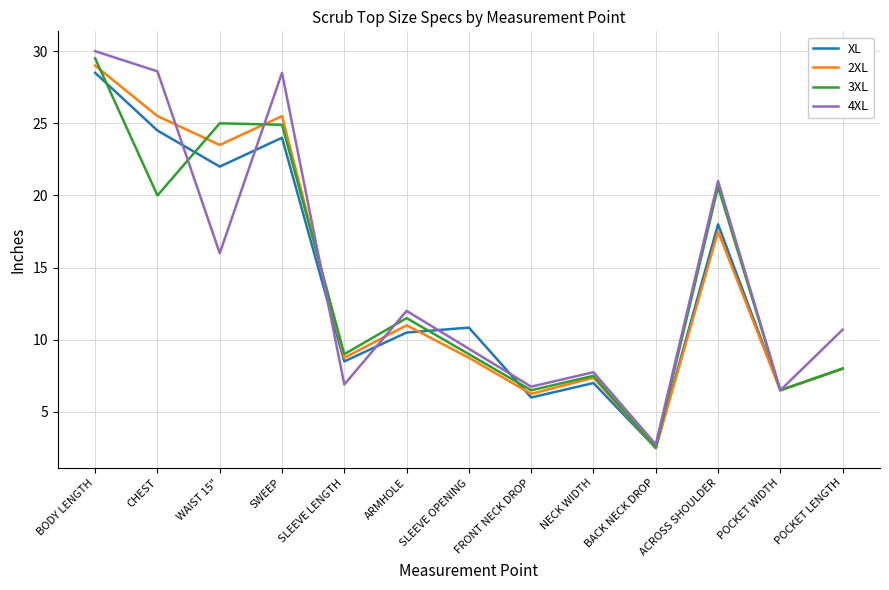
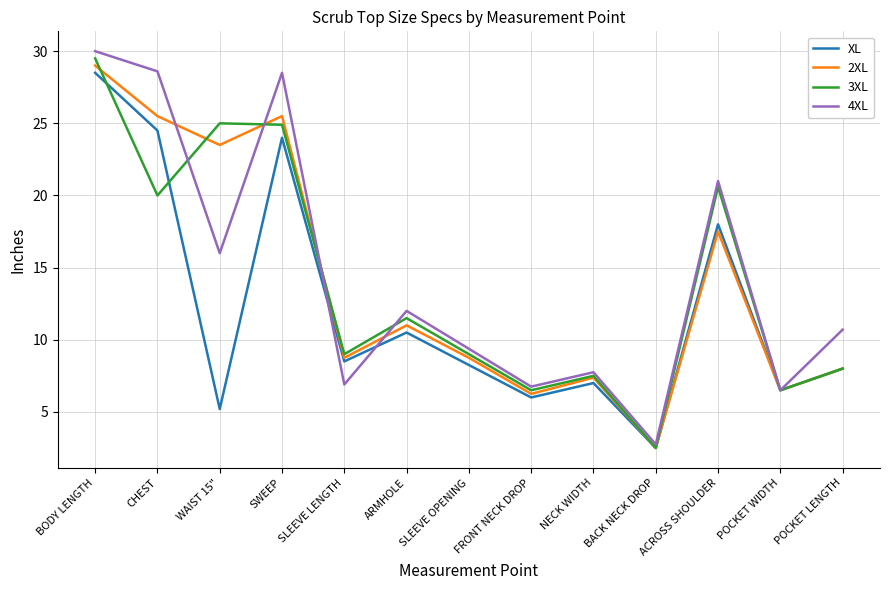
  {
    "XL": {
      "BODY LENGTH": 28.5,
      "CHEST": 24.5,
-     "WAIST 15\"": 22.0,
+     "WAIST 15\"": 5.2,
      "SWEEP": 24.0,
      "SLEEVE LENGTH": 8.5,
      "ARMHOLE": 10.5,
-     "SLEEVE OPENING": 10.8,
+     "SLEEVE OPENING": 8.3,
      "FRONT NECK DROP": 6.0,
      "NECK WIDTH": 7.0,
      "ACROSS SHOULDER": 18.0
    },
    "2XL": {
      "BODY LENGTH": 29.0,
      "CHEST": 25.5,
      "WAIST 15\"": 23.5,
      "SWEEP": 25.5,
      "SLEEVE LENGTH": 8.8,
      "ARMHOLE": 11.0,
      "SLEEVE OPENING": 8.8,
      "FRONT NECK DROP": 6.3,
      "ACROSS SHOULDER": 17.5
    },
    "3XL": {
      "BODY LENGTH": 29.5,
      "CHEST": 20.0,
      "WAIST 15\"": 25.0,
      "SWEEP": 24.9,
      "SLEEVE LENGTH": 9.0,
      "ARMHOLE": 11.5,
      "SLEEVE OPENING": 9.0,
      "FRONT NECK DROP": 6.5,
      "ACROSS SHOULDER": 20.6
    },
    "4XL": {
      "BODY LENGTH": 30.0,
      "CHEST": 28.6,
      "WAIST 15\"": 16.0,
      "SWEEP": 28.5,
      "SLEEVE LENGTH": 6.9,
      "ARMHOLE": 12.0,
      "SLEEVE OPENING": 9.4,
      "FRONT NECK DROP": 6.8,
      "NECK WIDTH": 7.8,
      "BACK NECK DROP": 2.8,
      "ACROSS SHOULDER": 21.0,
      "POCKET LENGTH": 10.7
    }
  }
